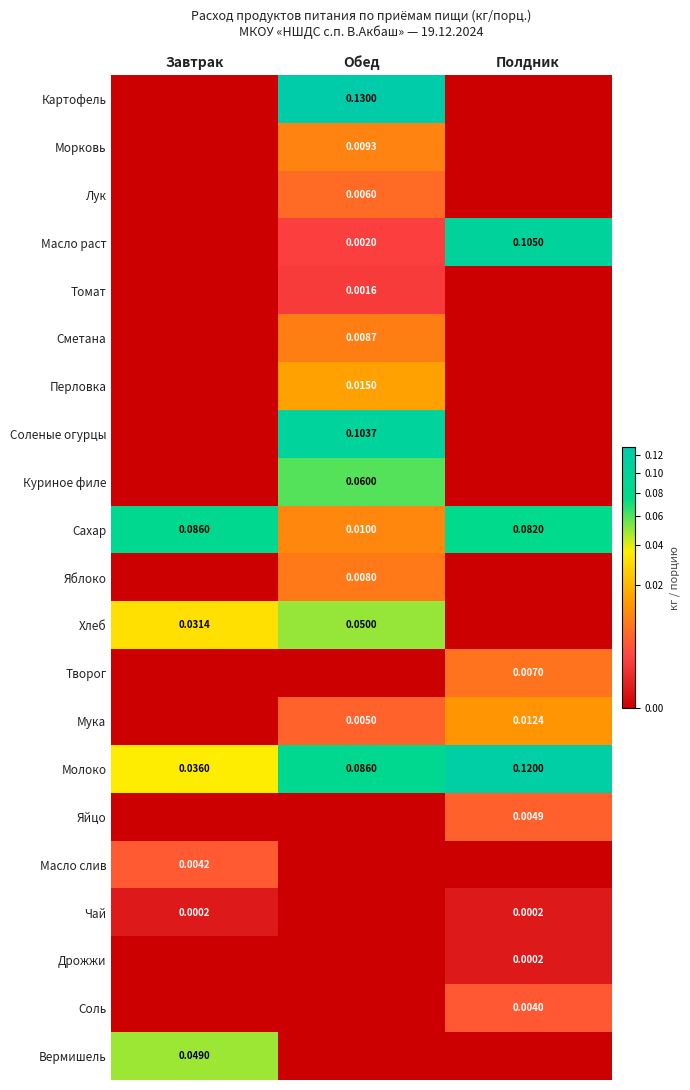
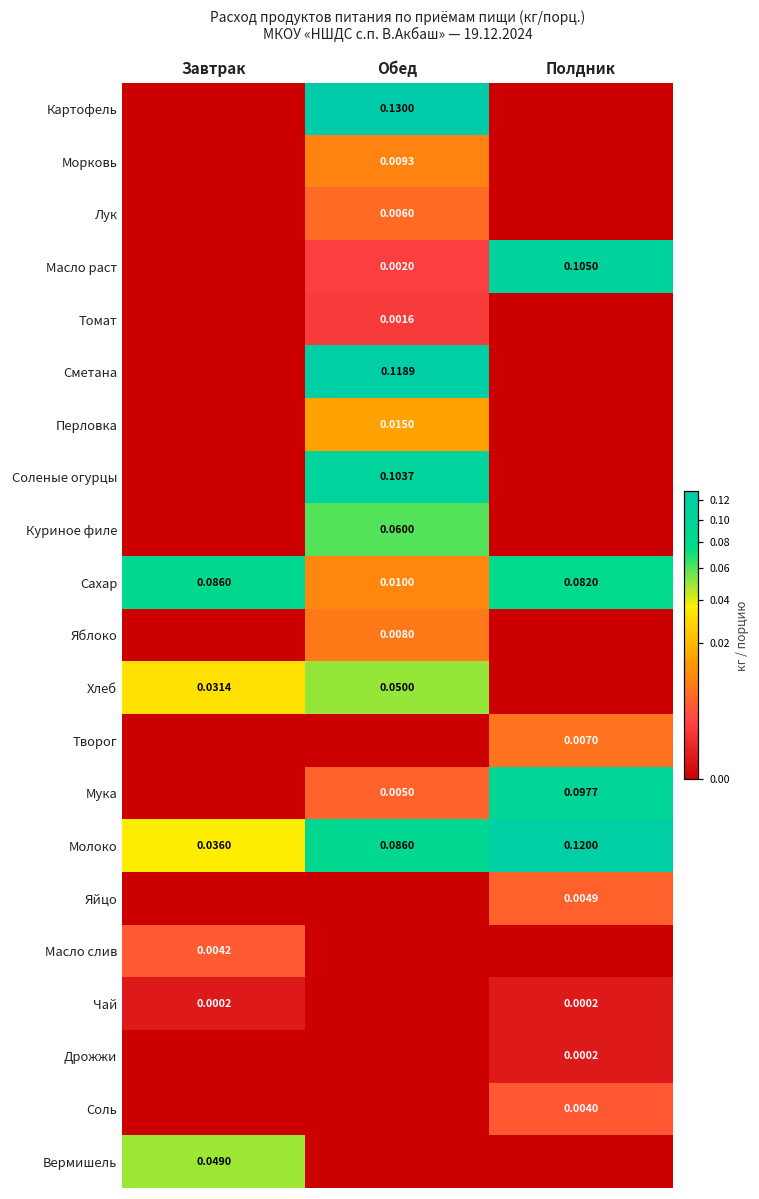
  {
    "Картофель": {
      "Обед": 0.1300
    },
    "Морковь": {
      "Обед": 0.0093
    },
    "Лук": {
      "Обед": 0.0060
    },
    "Масло раст": {
      "Обед": 0.0020,
      "Полдник": 0.1050
    },
    "Томат": {
      "Обед": 0.0016
    },
    "Сметана": {
-     "Обед": 0.0087
+     "Обед": 0.1189
    },
    "Перловка": {
      "Обед": 0.0150
    },
    "Соленые огурцы": {
      "Обед": 0.1037
    },
    "Куриное филе": {
      "Обед": 0.0600
    },
    "Сахар": {
      "Завтрак": 0.0860,
      "Обед": 0.0100,
      "Полдник": 0.0820
    },
    "Яблоко": {
      "Обед": 0.0080
    },
    "Хлеб": {
      "Завтрак": 0.0314,
      "Обед": 0.0500
    },
    "Творог": {
      "Полдник": 0.0070
    },
    "Мука": {
      "Обед": 0.0050,
-     "Полдник": 0.0124
+     "Полдник": 0.0977
    },
    "Молоко": {
      "Завтрак": 0.0360,
      "Обед": 0.0860,
      "Полдник": 0.1200
    },
    "Яйцо": {
      "Полдник": 0.0049
    },
    "Масло слив": {
      "Завтрак": 0.0042
    },
    "Чай": {
      "Завтрак": 0.0002,
      "Полдник": 0.0002
    },
    "Дрожжи": {
      "Полдник": 0.0002
    },
    "Соль": {
      "Полдник": 0.0040
    },
    "Вермишель": {
      "Завтрак": 0.0490
    }
  }
